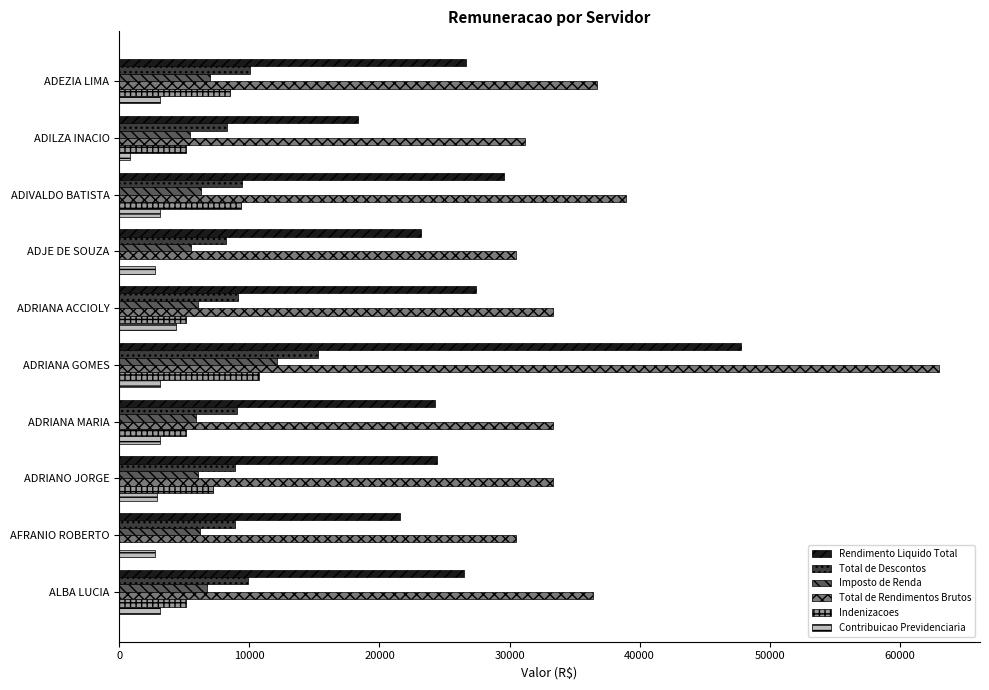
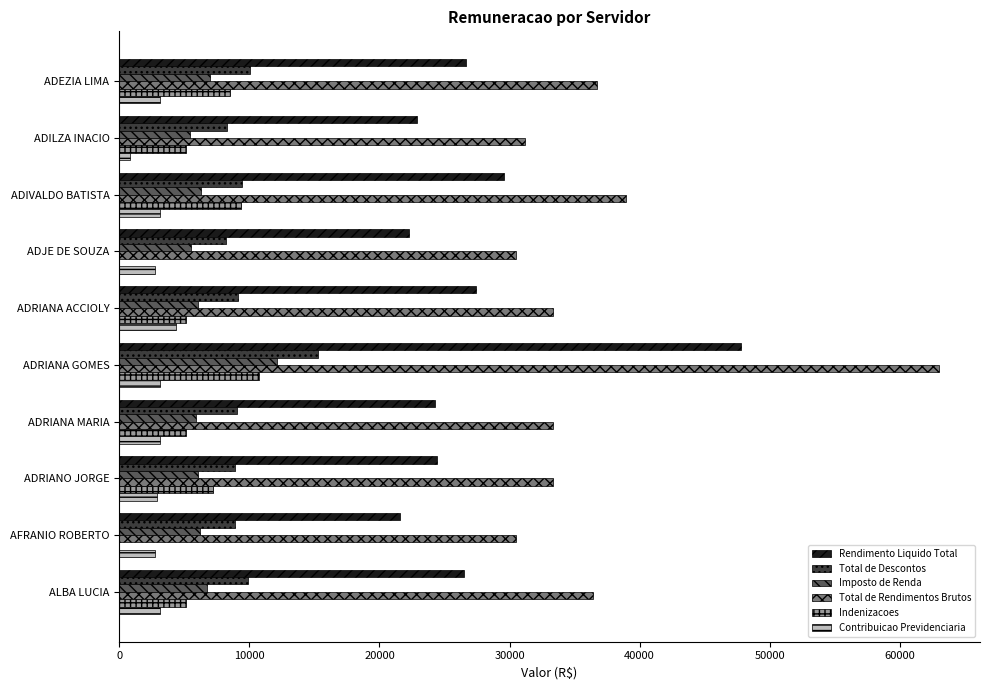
  {
    "Rendimento Liquido Total": {
      "ADEZIA LIMA": 26600,
-     "ADILZA INACIO": 18400,
+     "ADILZA INACIO": 22900,
      "ADIVALDO BATISTA": 29500,
-     "ADJE DE SOUZA": 23200,
+     "ADJE DE SOUZA": 22300,
      "ADRIANA ACCIOLY": 27400,
      "ADRIANA GOMES": 47800,
      "ADRIANA MARIA": 24300,
      "ADRIANO JORGE": 24400,
      "AFRANIO ROBERTO": 21600,
      "ALBA LUCIA": 26500
    },
    "Contribuicao Previdenciaria": {
      "ADEZIA LIMA": 3100,
      "ADILZA INACIO": 800,
      "ADIVALDO BATISTA": 3100,
      "ADJE DE SOUZA": 2700,
      "ADRIANA ACCIOLY": 4300,
      "ADRIANA GOMES": 3100,
      "ADRIANA MARIA": 3100,
      "ADRIANO JORGE": 2900,
      "AFRANIO ROBERTO": 2700,
      "ALBA LUCIA": 3100
    }
  }
